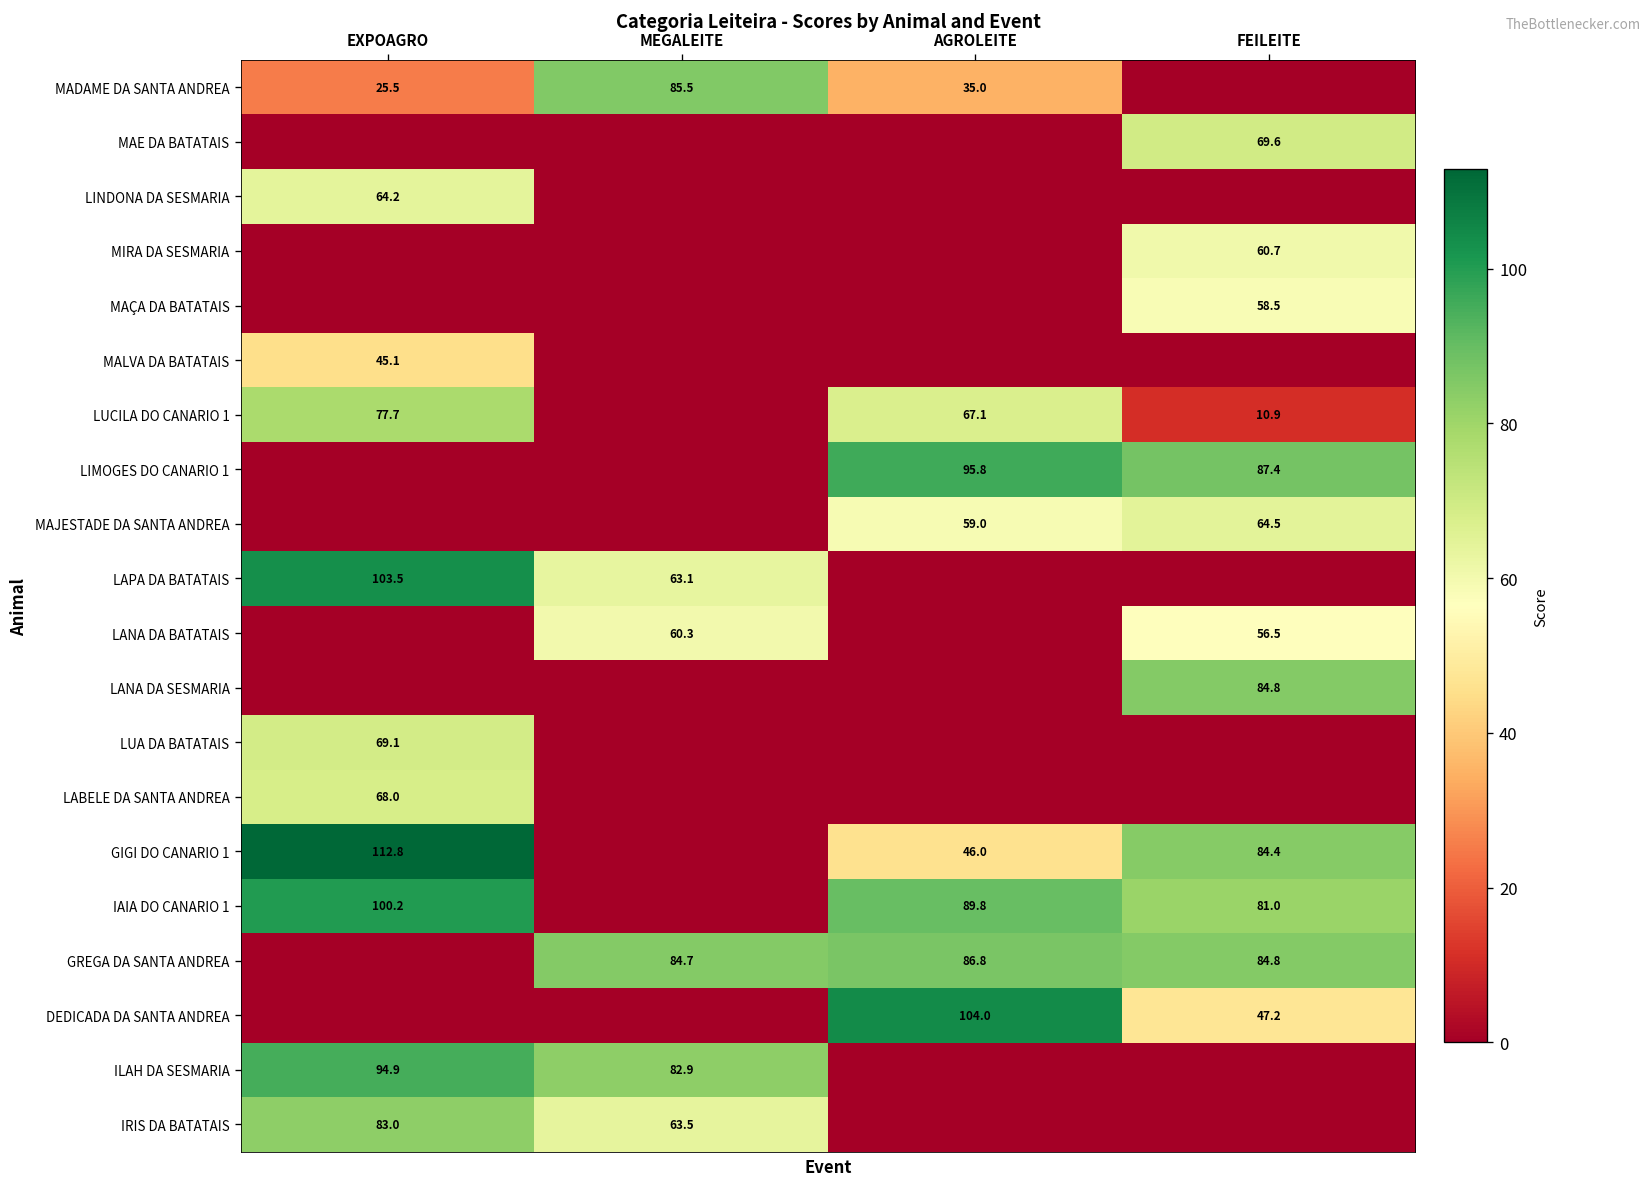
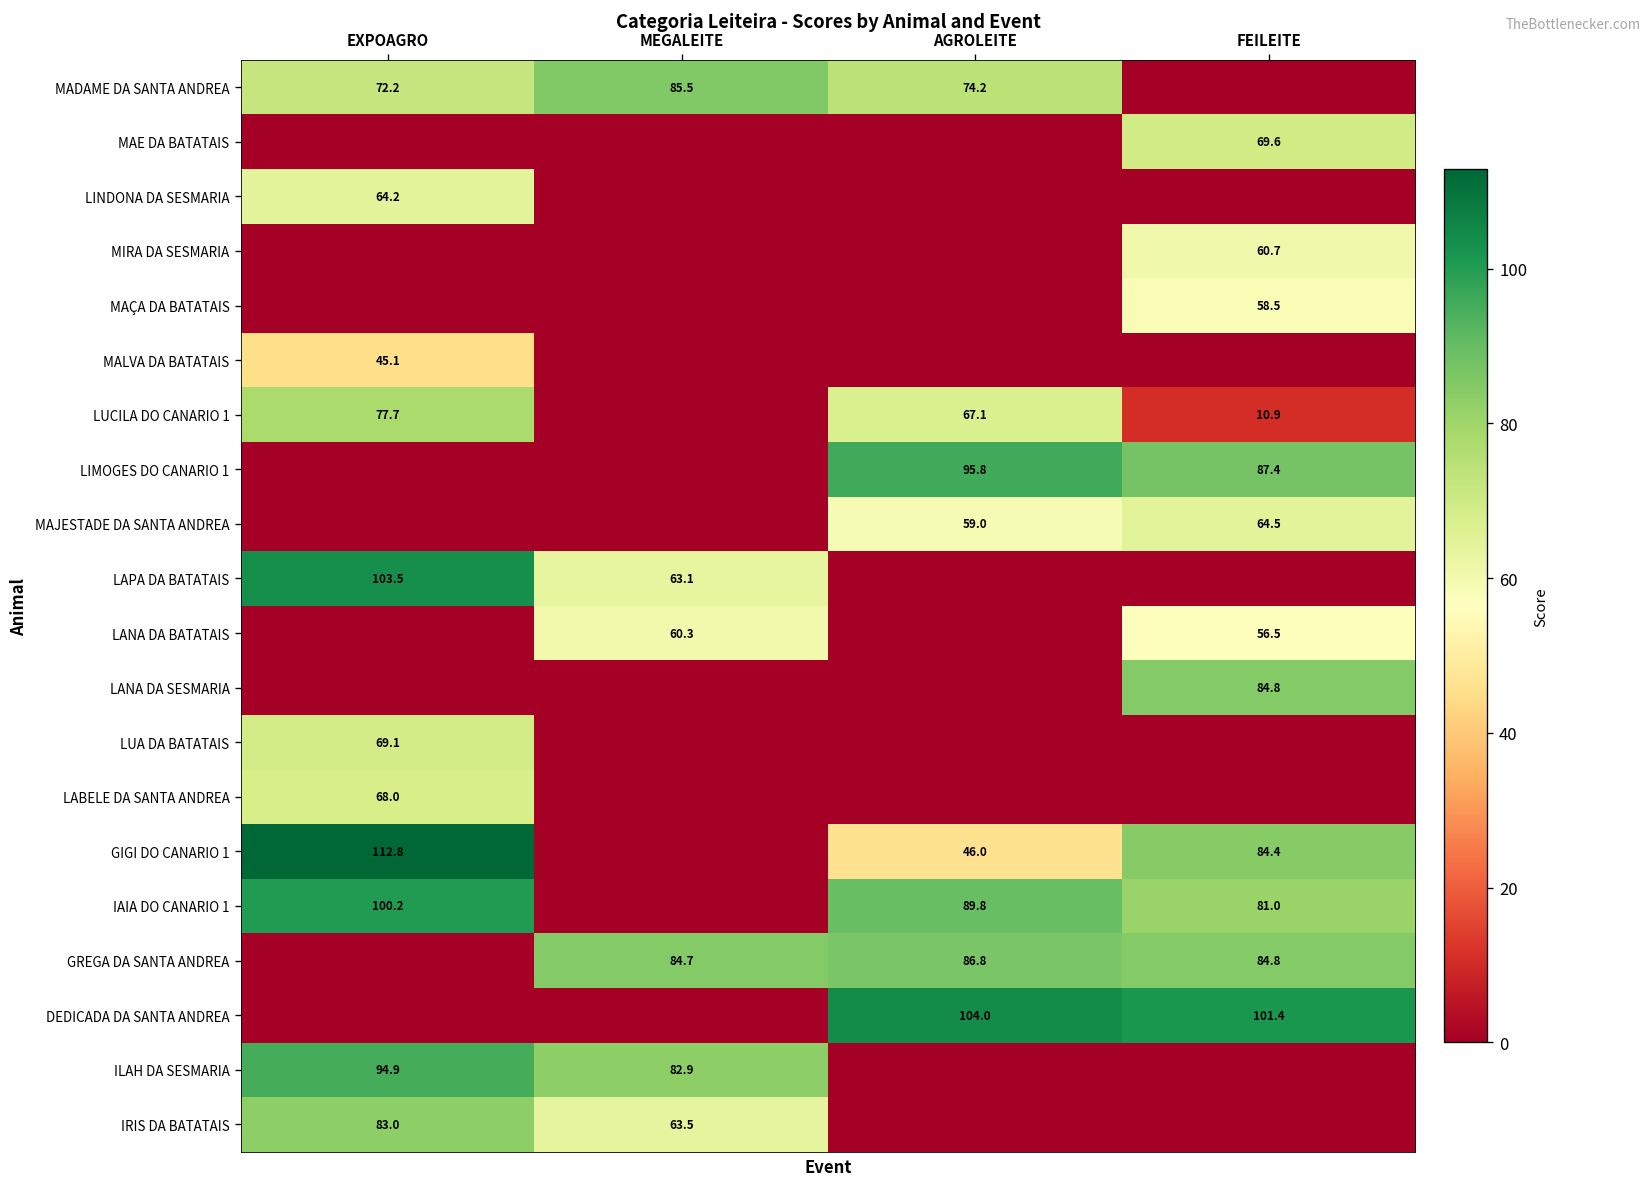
  {
    "MADAME DA SANTA ANDREA": {
-     "EXPOAGRO": 25.5,
+     "EXPOAGRO": 72.2,
      "MEGALEITE": 85.5,
-     "AGROLEITE": 35.0
+     "AGROLEITE": 74.2
    },
    "MAE DA BATATAIS": {
      "FEILEITE": 69.6
    },
    "LINDONA DA SESMARIA": {
      "EXPOAGRO": 64.2
    },
    "MIRA DA SESMARIA": {
      "FEILEITE": 60.7
    },
    "MAÇA DA BATATAIS": {
      "FEILEITE": 58.5
    },
    "MALVA DA BATATAIS": {
      "EXPOAGRO": 45.1
    },
    "LUCILA DO CANARIO 1": {
      "EXPOAGRO": 77.7,
      "AGROLEITE": 67.1,
      "FEILEITE": 10.9
    },
    "LIMOGES DO CANARIO 1": {
      "AGROLEITE": 95.8,
      "FEILEITE": 87.4
    },
    "MAJESTADE DA SANTA ANDREA": {
      "AGROLEITE": 59.0,
      "FEILEITE": 64.5
    },
    "LAPA DA BATATAIS": {
      "EXPOAGRO": 103.5,
      "MEGALEITE": 63.1
    },
    "LANA DA BATATAIS": {
      "MEGALEITE": 60.3,
      "FEILEITE": 56.5
    },
    "LANA DA SESMARIA": {
      "FEILEITE": 84.8
    },
    "LUA DA BATATAIS": {
      "EXPOAGRO": 69.1
    },
    "LABELE DA SANTA ANDREA": {
      "EXPOAGRO": 68.0
    },
    "GIGI DO CANARIO 1": {
      "EXPOAGRO": 112.8,
      "AGROLEITE": 46.0,
      "FEILEITE": 84.4
    },
    "IAIA DO CANARIO 1": {
      "EXPOAGRO": 100.2,
      "AGROLEITE": 89.8,
      "FEILEITE": 81.0
    },
    "GREGA DA SANTA ANDREA": {
      "MEGALEITE": 84.7,
      "AGROLEITE": 86.8,
      "FEILEITE": 84.8
    },
    "DEDICADA DA SANTA ANDREA": {
      "AGROLEITE": 104.0,
-     "FEILEITE": 47.2
+     "FEILEITE": 101.4
    },
    "ILAH DA SESMARIA": {
      "EXPOAGRO": 94.9,
      "MEGALEITE": 82.9
    },
    "IRIS DA BATATAIS": {
      "EXPOAGRO": 83.0,
      "MEGALEITE": 63.5
    }
  }
